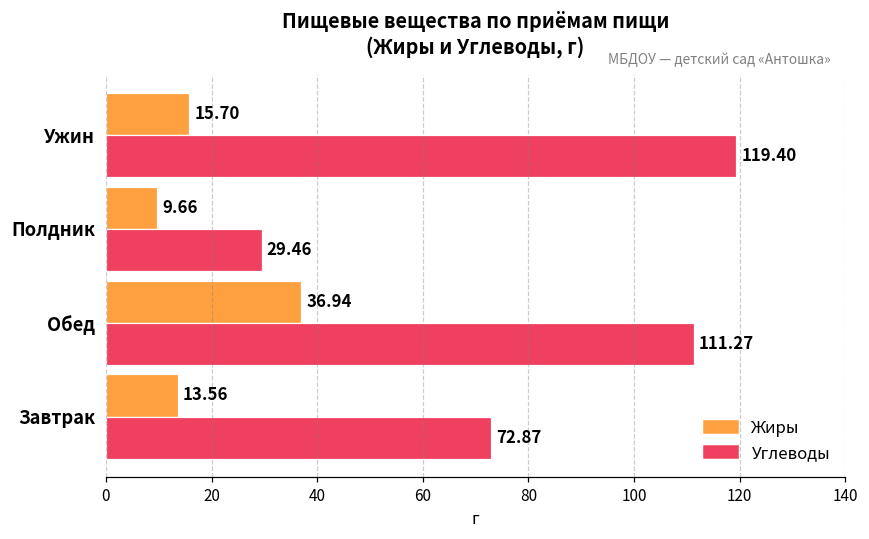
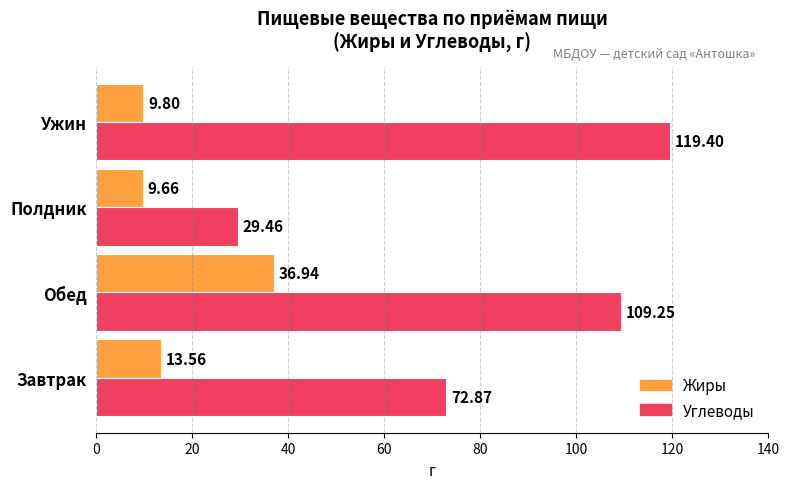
  {
    "Жиры": {
-     "Ужин": 15.70,
+     "Ужин": 9.80,
      "Полдник": 9.66,
      "Обед": 36.94,
      "Завтрак": 13.56
    },
    "Углеводы": {
      "Ужин": 119.40,
      "Полдник": 29.46,
-     "Обед": 111.27,
+     "Обед": 109.25,
      "Завтрак": 72.87
    }
  }
